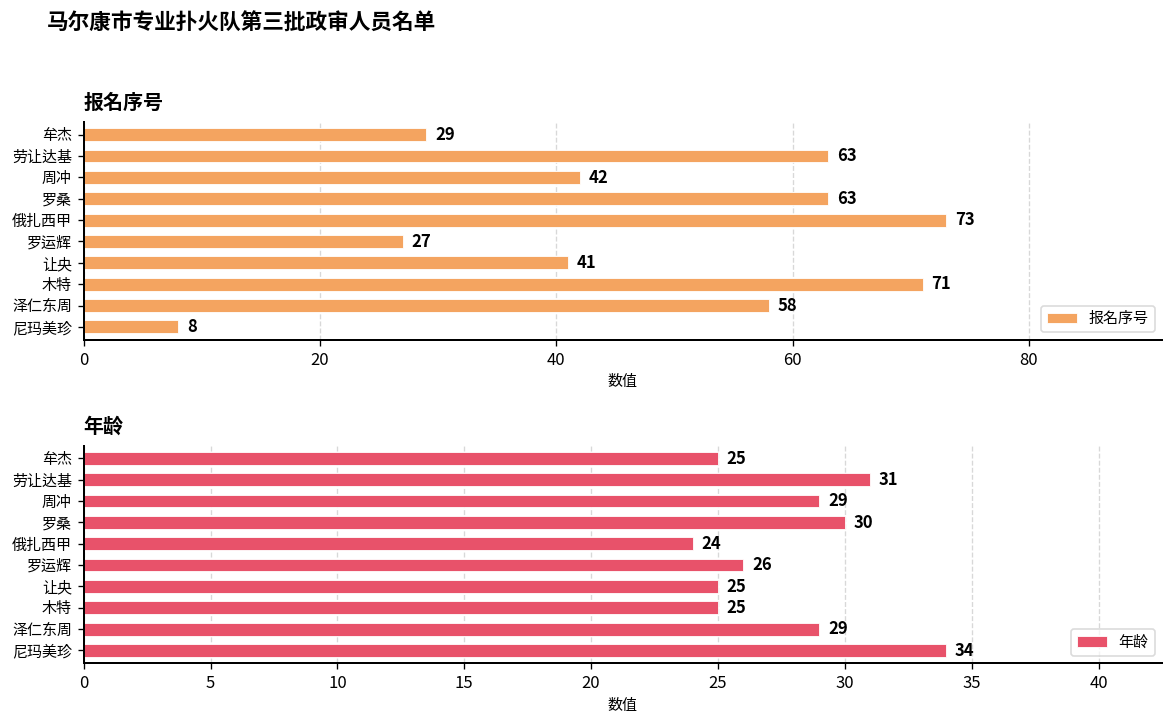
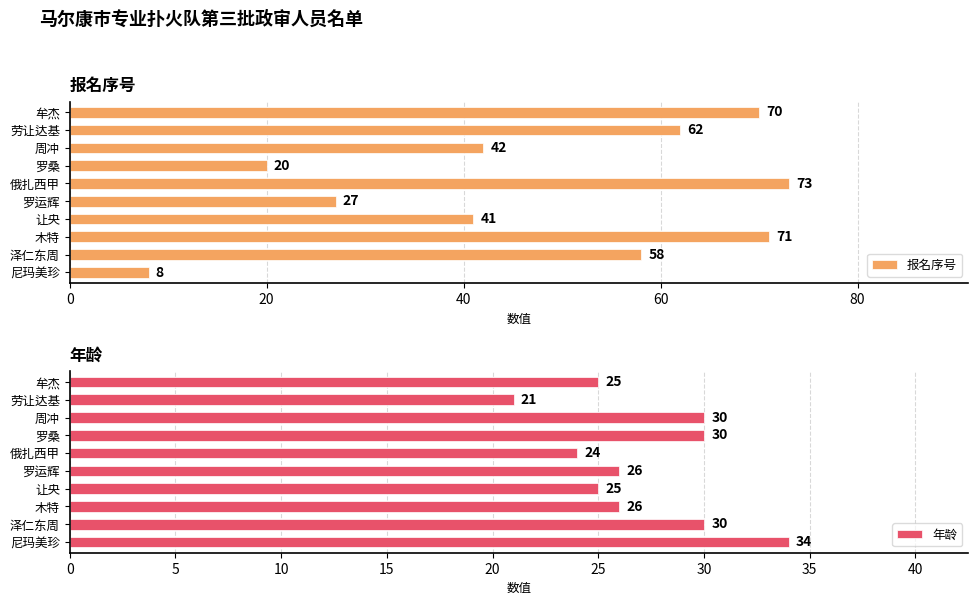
  {
    "报名序号": {
-     "牟杰": 29,
-     "劳让达基": 63,
+     "牟杰": 70,
+     "劳让达基": 62,
      "周冲": 42,
-     "罗桑": 63,
+     "罗桑": 20,
      "俄扎西甲": 73,
      "罗运辉": 27,
      "让央": 41,
      "木特": 71,
      "泽仁东周": 58,
      "尼玛美珍": 8
    },
    "年龄": {
      "牟杰": 25,
-     "劳让达基": 31,
-     "周冲": 29,
+     "劳让达基": 21,
+     "周冲": 30,
      "罗桑": 30,
      "俄扎西甲": 24,
      "罗运辉": 26,
      "让央": 25,
-     "木特": 25,
-     "泽仁东周": 29,
+     "木特": 26,
+     "泽仁东周": 30,
      "尼玛美珍": 34
    }
  }
